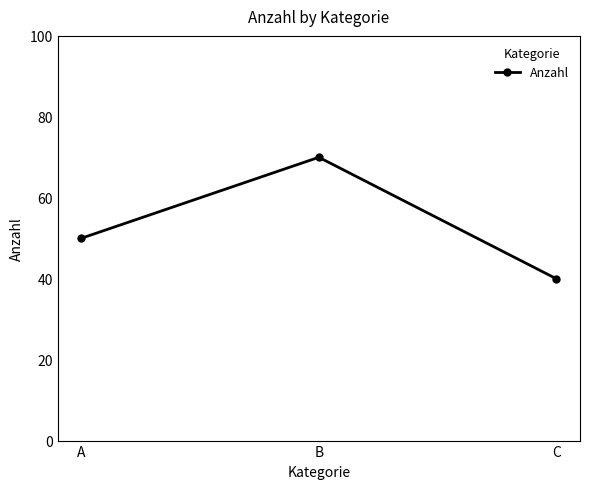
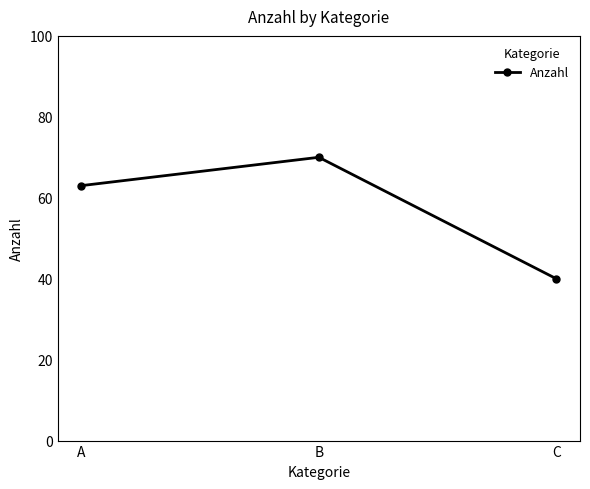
  {
-   "A": 50,
+   "A": 63,
    "B": 70,
    "C": 40
  }
